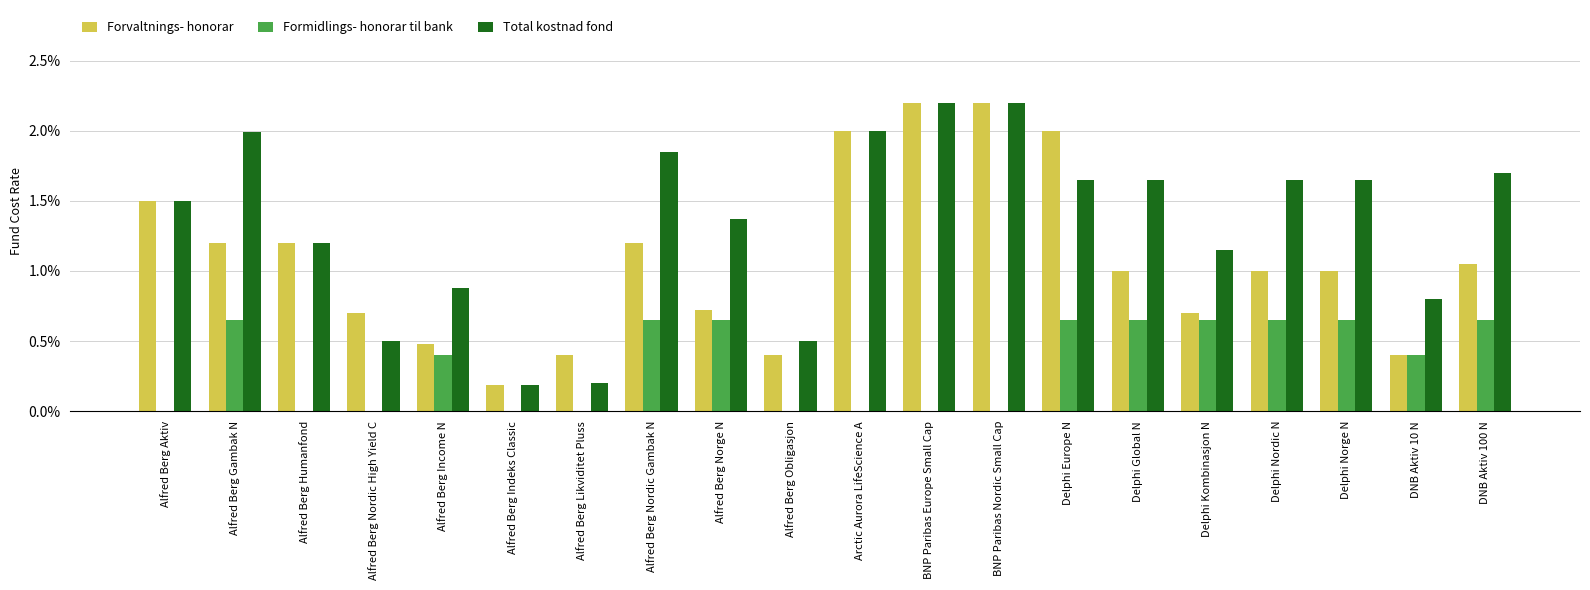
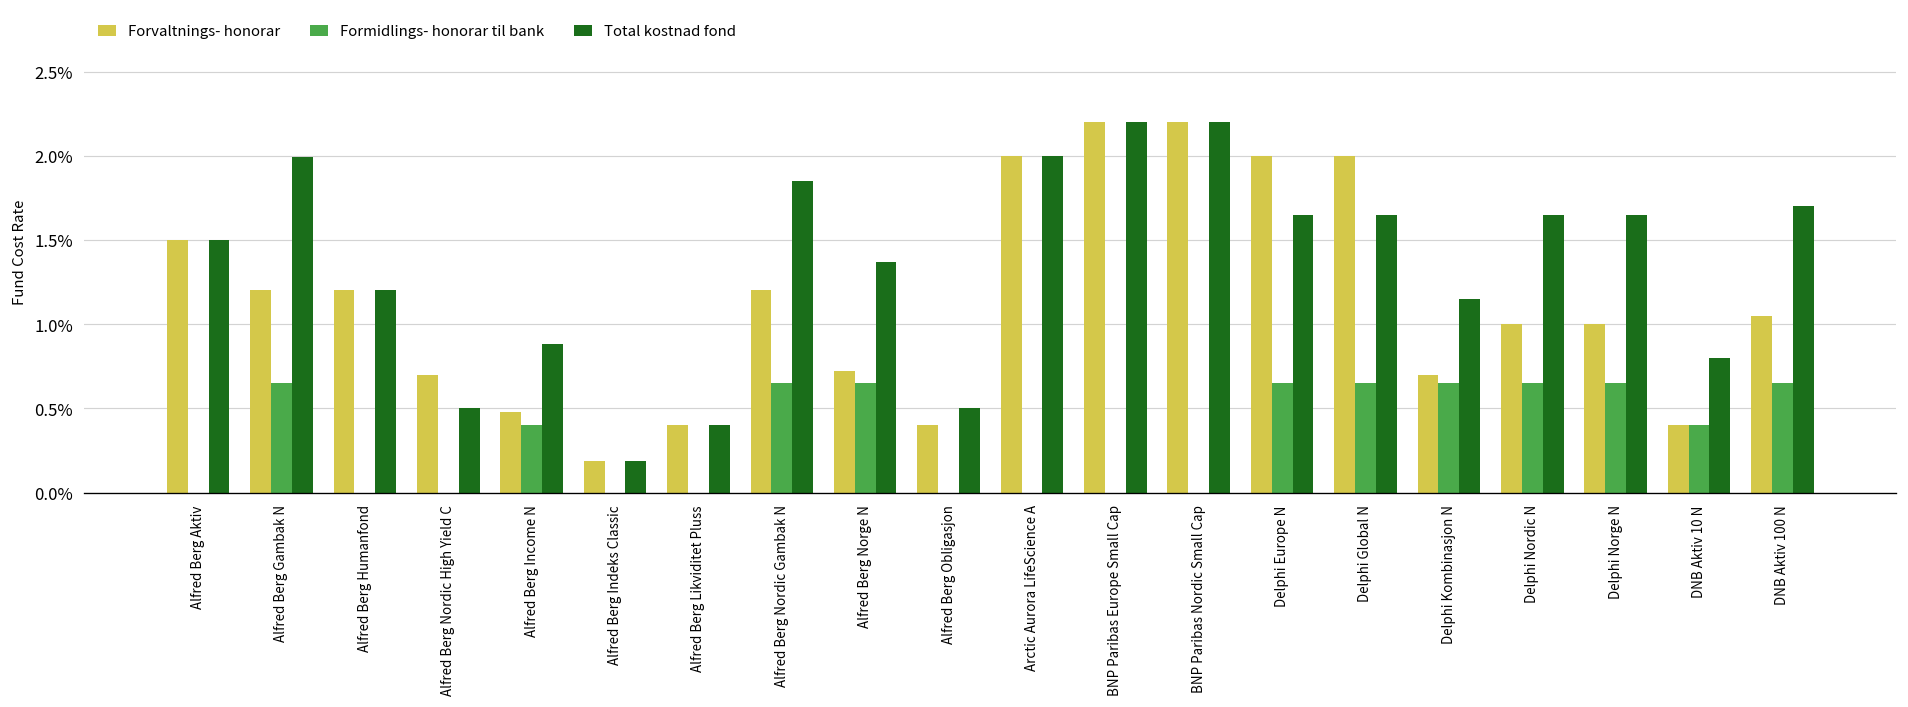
  {
    "Forvaltnings- honorar": {
      "Alfred Berg Aktiv": "1.50%",
      "Alfred Berg Gambak N": "1.20%",
      "Alfred Berg Humanfond": "1.20%",
      "Alfred Berg Nordic High Yield C": "0.70%",
      "Alfred Berg Income N": "0.48%",
      "Alfred Berg Indeks Classic": "0.19%",
      "Alfred Berg Likviditet Pluss": "0.40%",
      "Alfred Berg Nordic Gambak N": "1.20%",
      "Alfred Berg Norge N": "0.72%",
      "Alfred Berg Obligasjon": "0.40%",
      "Arctic Aurora LifeScience A": "2.00%",
      "BNP Paribas Europe Small Cap": "2.20%",
      "BNP Paribas Nordic Small Cap": "2.20%",
      "Delphi Europe N": "2.00%",
-     "Delphi Global N": "1.00%",
+     "Delphi Global N": "2.00%",
      "Delphi Kombinasjon N": "0.70%",
      "Delphi Nordic N": "1.00%",
      "Delphi Norge N": "1.00%",
      "DNB Aktiv 10 N": "0.40%",
      "DNB Aktiv 100 N": "1.05%"
    },
    "Formidlings- honorar til bank": {
      "Alfred Berg Aktiv": "0.00%",
      "Alfred Berg Gambak N": "0.65%",
      "Alfred Berg Humanfond": "0.00%",
      "Alfred Berg Nordic High Yield C": "0.00%",
      "Alfred Berg Income N": "0.40%",
      "Alfred Berg Indeks Classic": "0.00%",
      "Alfred Berg Likviditet Pluss": "0.00%",
      "Alfred Berg Nordic Gambak N": "0.65%",
      "Alfred Berg Norge N": "0.65%",
      "Alfred Berg Obligasjon": "0.00%",
      "Arctic Aurora LifeScience A": "0.00%",
      "BNP Paribas Europe Small Cap": "0.00%",
      "BNP Paribas Nordic Small Cap": "0.00%",
      "Delphi Europe N": "0.65%",
      "Delphi Global N": "0.65%",
      "Delphi Kombinasjon N": "0.65%",
      "Delphi Nordic N": "0.65%",
      "Delphi Norge N": "0.65%",
      "DNB Aktiv 10 N": "0.40%",
      "DNB Aktiv 100 N": "0.65%"
    },
    "Total kostnad fond": {
      "Alfred Berg Aktiv": "1.50%",
      "Alfred Berg Gambak N": "1.99%",
      "Alfred Berg Humanfond": "1.20%",
      "Alfred Berg Nordic High Yield C": "0.50%",
      "Alfred Berg Income N": "0.88%",
      "Alfred Berg Indeks Classic": "0.19%",
-     "Alfred Berg Likviditet Pluss": "0.20%",
+     "Alfred Berg Likviditet Pluss": "0.40%",
      "Alfred Berg Nordic Gambak N": "1.85%",
      "Alfred Berg Norge N": "1.37%",
      "Alfred Berg Obligasjon": "0.50%",
      "Arctic Aurora LifeScience A": "2.00%",
      "BNP Paribas Europe Small Cap": "2.20%",
      "BNP Paribas Nordic Small Cap": "2.20%",
      "Delphi Europe N": "1.65%",
      "Delphi Global N": "1.65%",
      "Delphi Kombinasjon N": "1.15%",
      "Delphi Nordic N": "1.65%",
      "Delphi Norge N": "1.65%",
      "DNB Aktiv 10 N": "0.80%",
      "DNB Aktiv 100 N": "1.70%"
    }
  }
